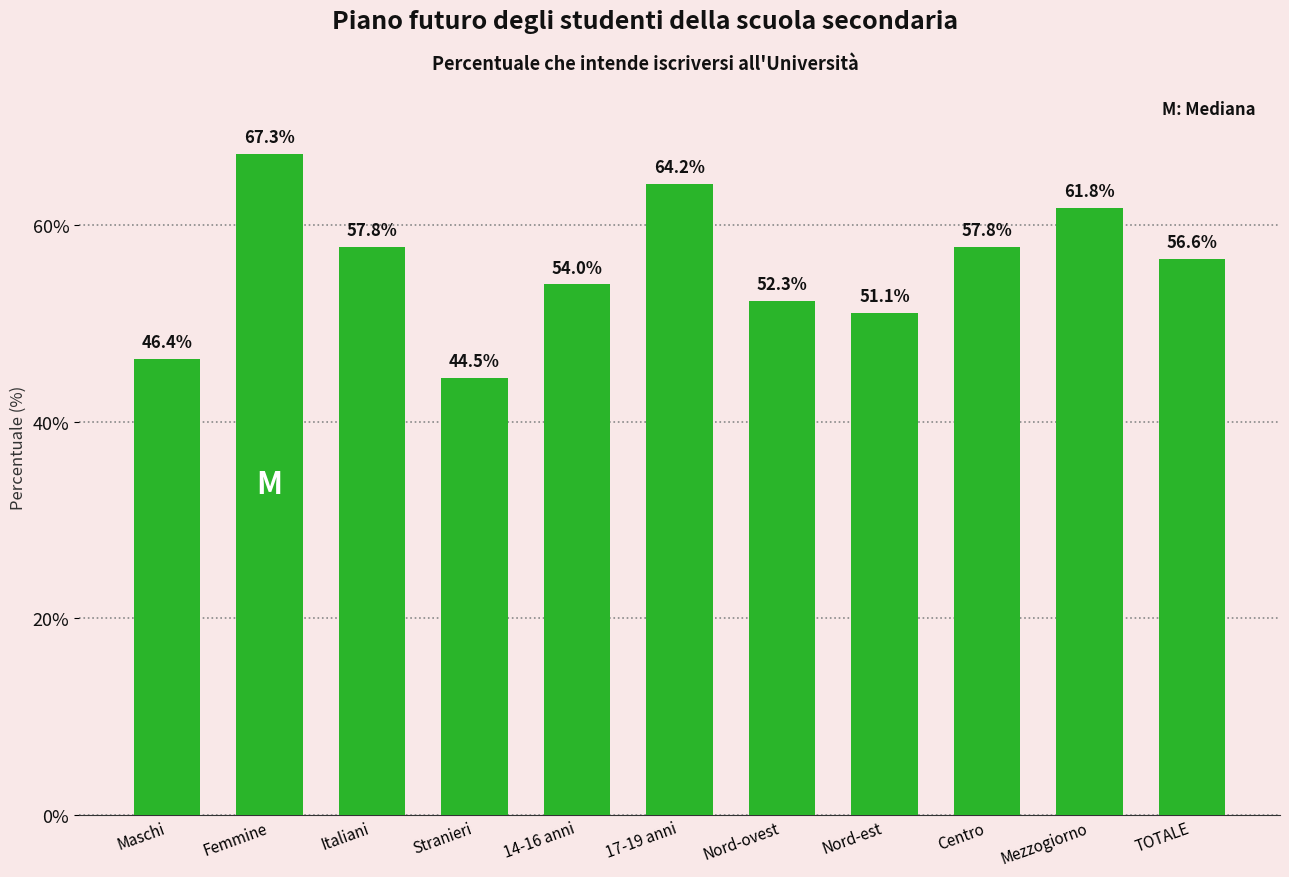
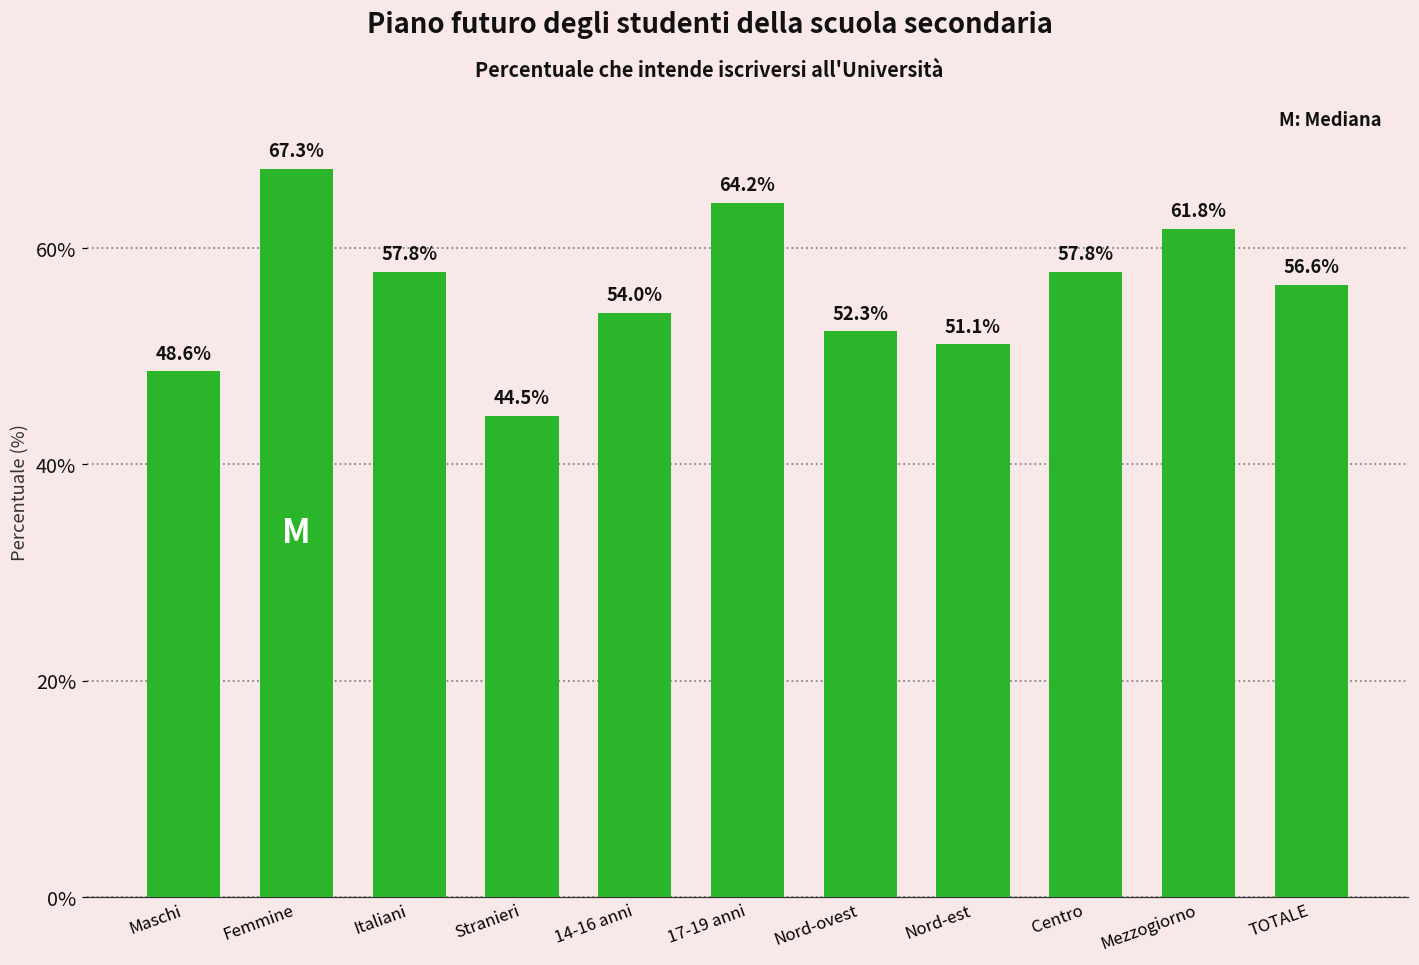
  {
-   "Maschi": "46.4%",
+   "Maschi": "48.6%",
    "Femmine": "67.3%",
    "Italiani": "57.8%",
    "Stranieri": "44.5%",
    "14-16 anni": "54.0%",
    "17-19 anni": "64.2%",
    "Nord-ovest": "52.3%",
    "Nord-est": "51.1%",
    "Centro": "57.8%",
    "Mezzogiorno": "61.8%",
    "TOTALE": "56.6%"
  }
